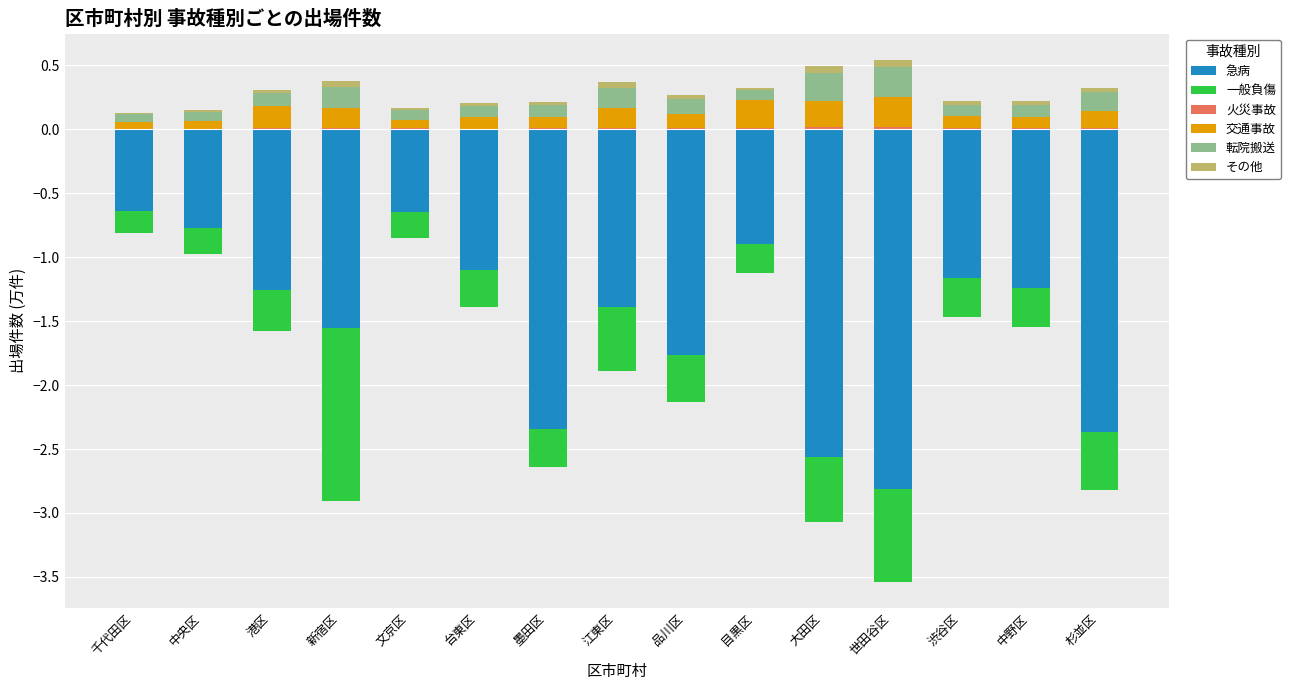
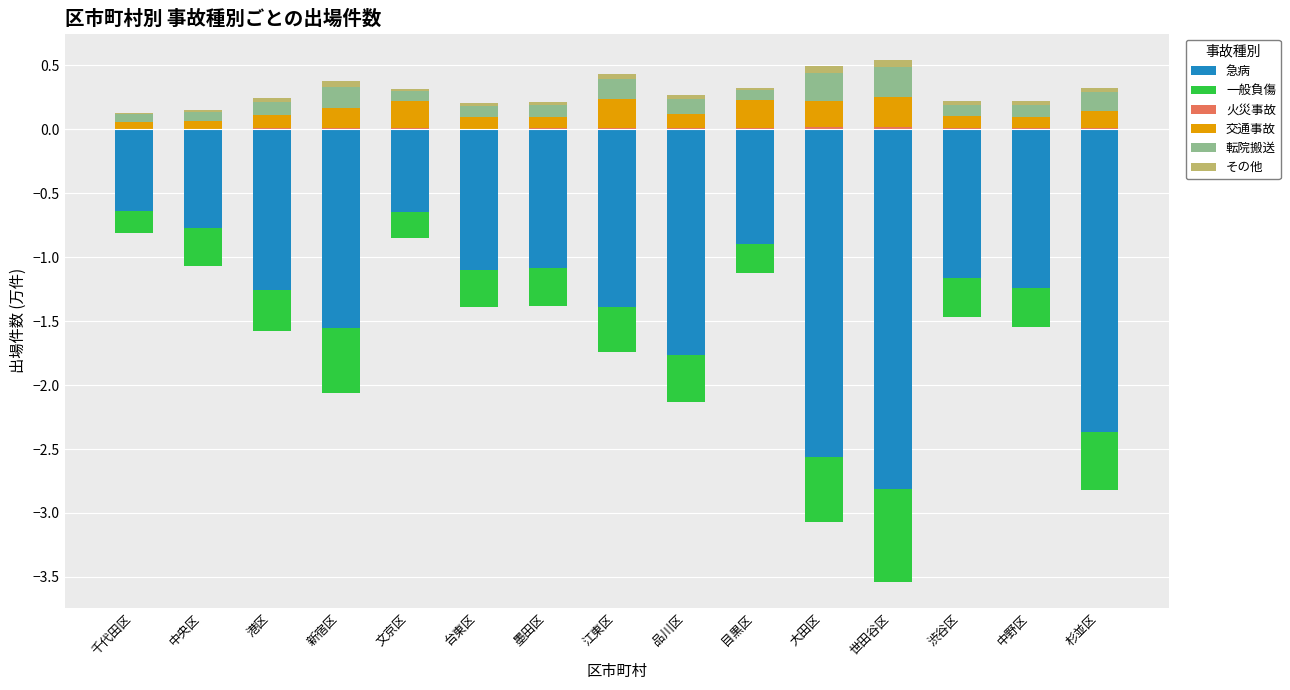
  {
    "急病": {
      "千代田区": -0.64,
      "中央区": -0.77,
      "港区": -1.25,
      "新宿区": -1.55,
      "文京区": -0.65,
      "台東区": -1.10,
-     "墨田区": -2.35,
+     "墨田区": -1.09,
      "江東区": -1.39,
      "品川区": -1.77,
      "目黒区": -0.90,
      "大田区": -2.57,
      "世田谷区": -2.81,
      "渋谷区": -1.16,
      "中野区": -1.24,
      "杉並区": -2.36
    },
    "一般負傷": {
      "千代田区": -0.18,
-     "中央区": -0.20,
+     "中央区": -0.30,
      "港区": -0.32,
-     "新宿区": -1.35,
+     "新宿区": -0.51,
      "文京区": -0.20,
      "台東区": -0.29,
      "墨田区": -0.29,
-     "江東区": -0.50,
+     "江東区": -0.35,
      "品川区": -0.36,
      "目黒区": -0.23,
      "大田区": -0.51,
      "世田谷区": -0.73,
      "渋谷区": -0.31,
      "中野区": -0.31,
      "杉並区": -0.46
    },
    "交通事故": {
      "千代田区": 0.05,
      "中央区": 0.06,
-     "港区": 0.17,
+     "港区": 0.10,
      "新宿区": 0.15,
-     "文京区": 0.06,
+     "文京区": 0.21,
      "台東区": 0.09,
      "墨田区": 0.09,
-     "江東区": 0.15,
+     "江東区": 0.22,
      "品川区": 0.11,
      "目黒区": 0.22,
      "大田区": 0.20,
      "世田谷区": 0.23,
      "渋谷区": 0.09,
      "中野区": 0.09,
      "杉並区": 0.13
    }
  }
